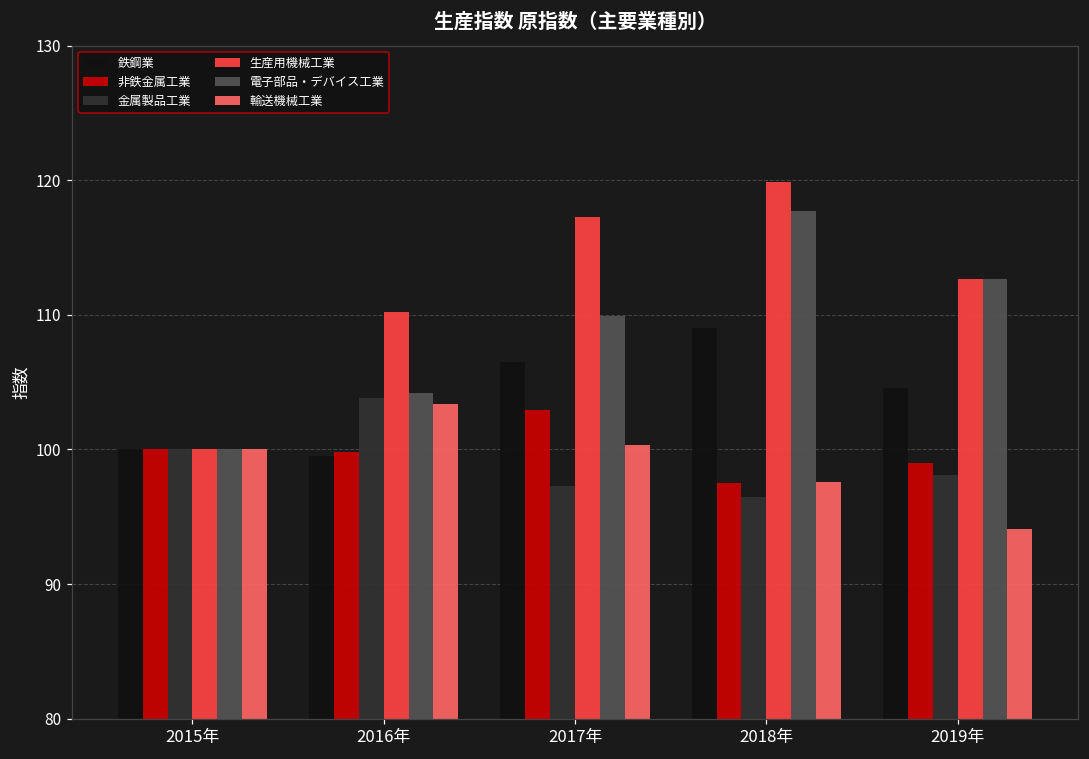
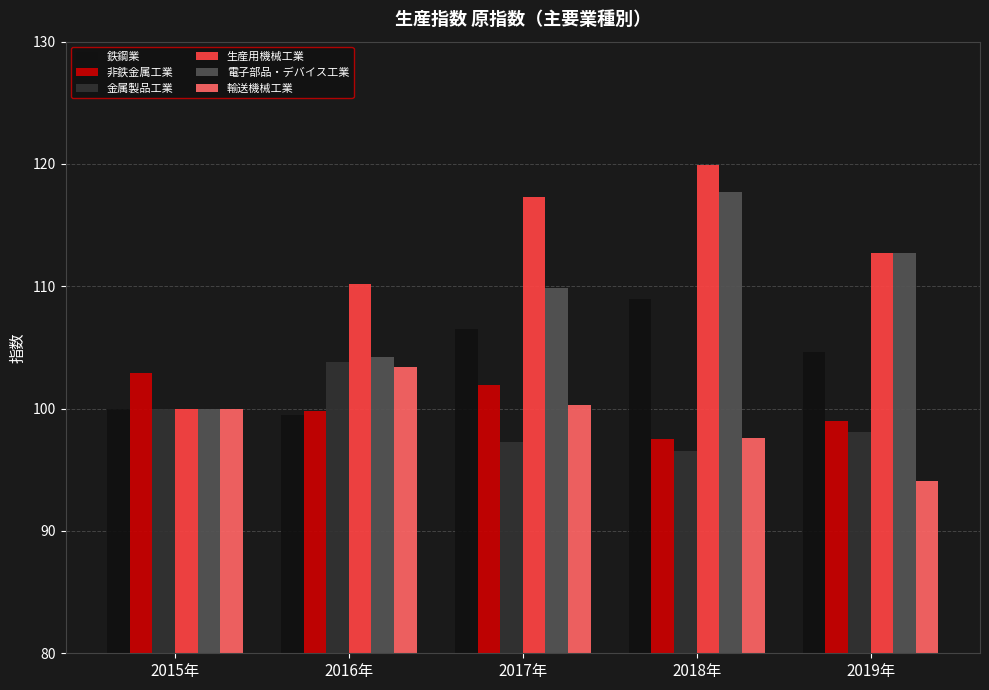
  {
    "非鉄金属工業": {
-     "2015年": 100.0,
+     "2015年": 102.9,
      "2016年": 99.8,
-     "2017年": 102.9,
+     "2017年": 101.9,
      "2018年": 97.5,
      "2019年": 99.0
    }
  }
